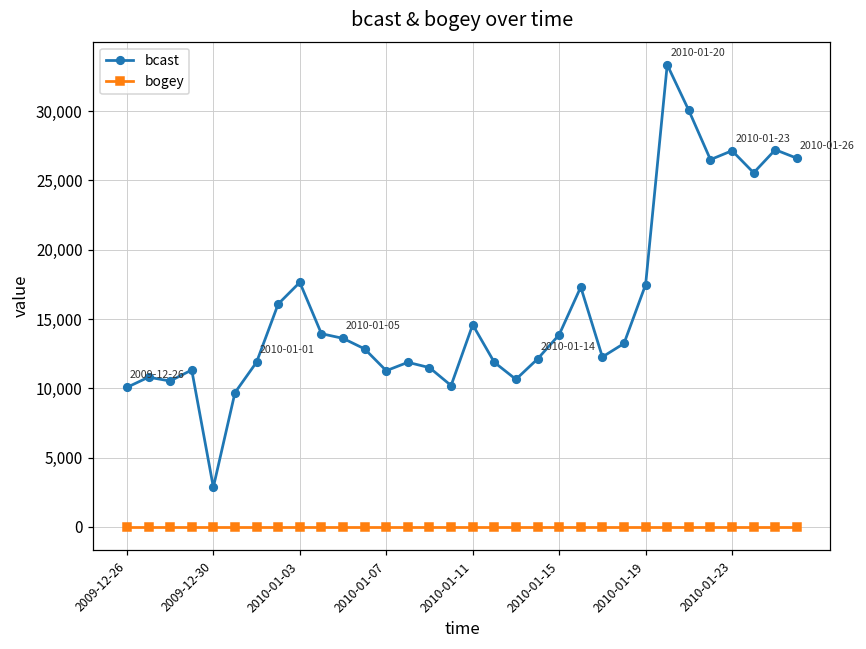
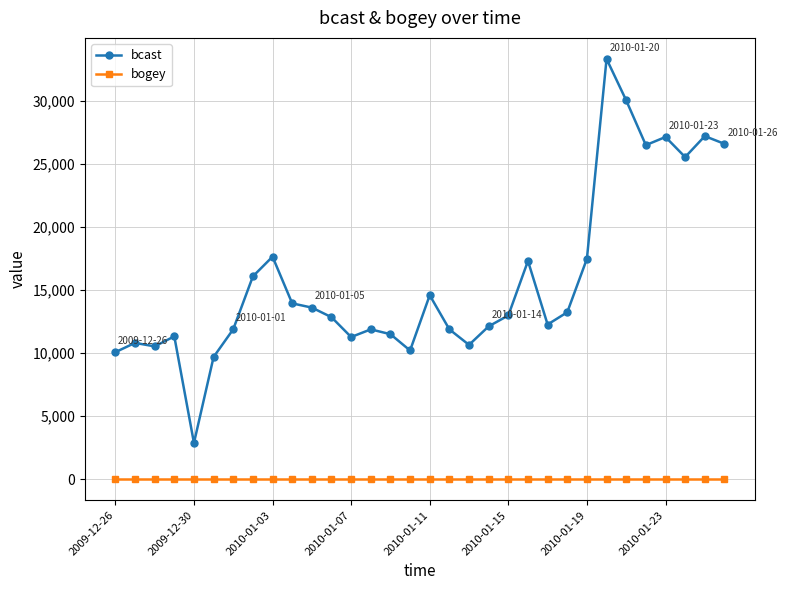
  {
    "bcast": {
      "2009-12-26": "10,100",
      "2009-12-30": "2,900",
      "2010-01-03": "17,600",
      "2010-01-07": "11,300",
      "2010-01-11": "14,600",
-     "2010-01-15": "13,900",
+     "2010-01-15": "13,000",
      "2010-01-19": "17,500",
      "2010-01-23": "27,100"
    },
    "bogey": {
      "2009-12-26": "0",
      "2009-12-30": "0",
      "2010-01-03": "0",
      "2010-01-07": "0",
      "2010-01-11": "0",
      "2010-01-15": "0",
      "2010-01-19": "0",
      "2010-01-23": "0"
    }
  }
